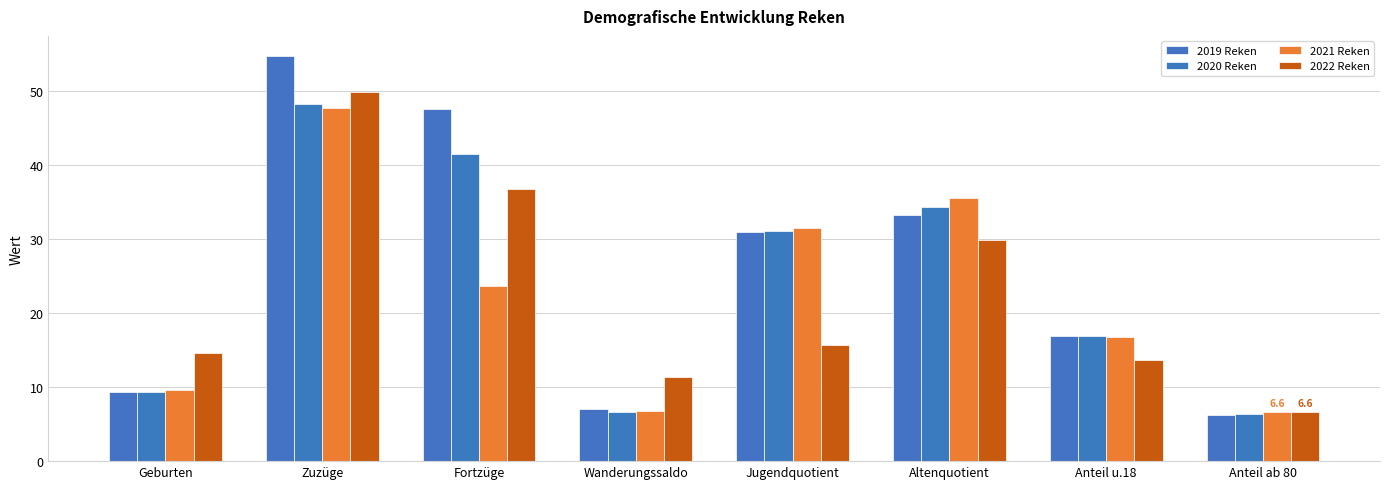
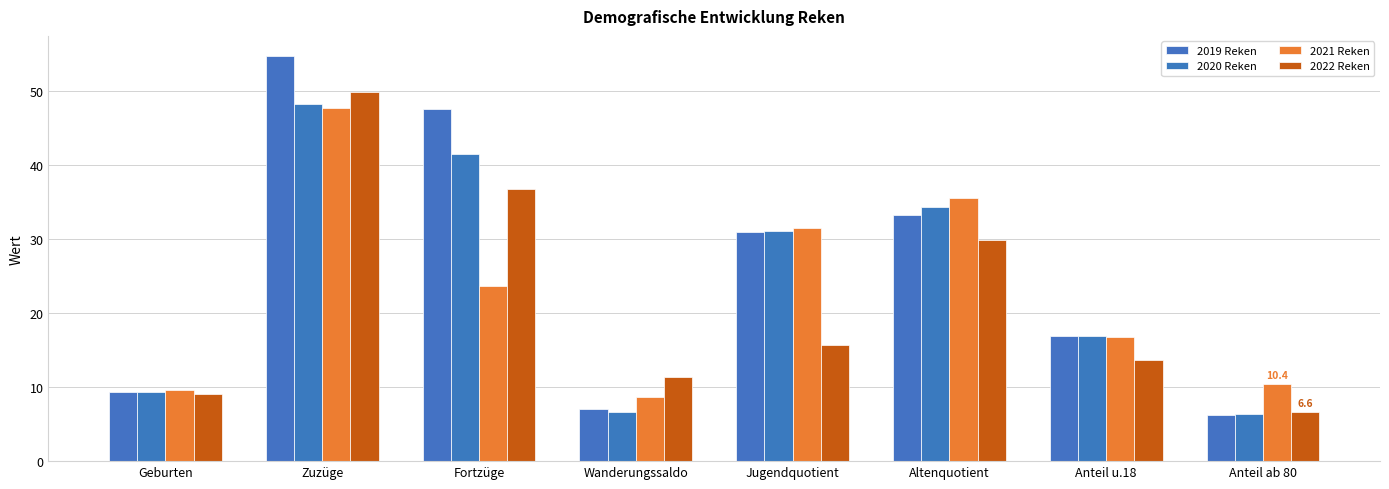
  {
    "2021 Reken": {
-     "Wanderungssaldo": 7,
-     "Anteil ab 80": 6.6
+     "Wanderungssaldo": 9,
+     "Anteil ab 80": 10.4
    },
    "2022 Reken": {
-     "Geburten": 15,
+     "Geburten": 9,
      "Zuzüge": 50,
      "Fortzüge": 37,
      "Wanderungssaldo": 11,
      "Jugendquotient": 16,
      "Altenquotient": 30,
      "Anteil u.18": 14
    }
  }
